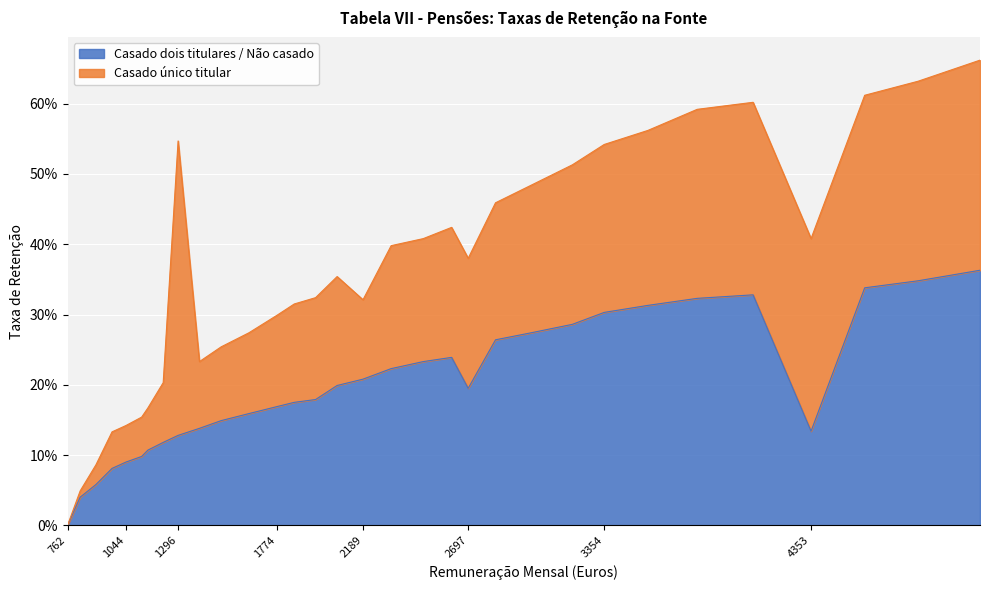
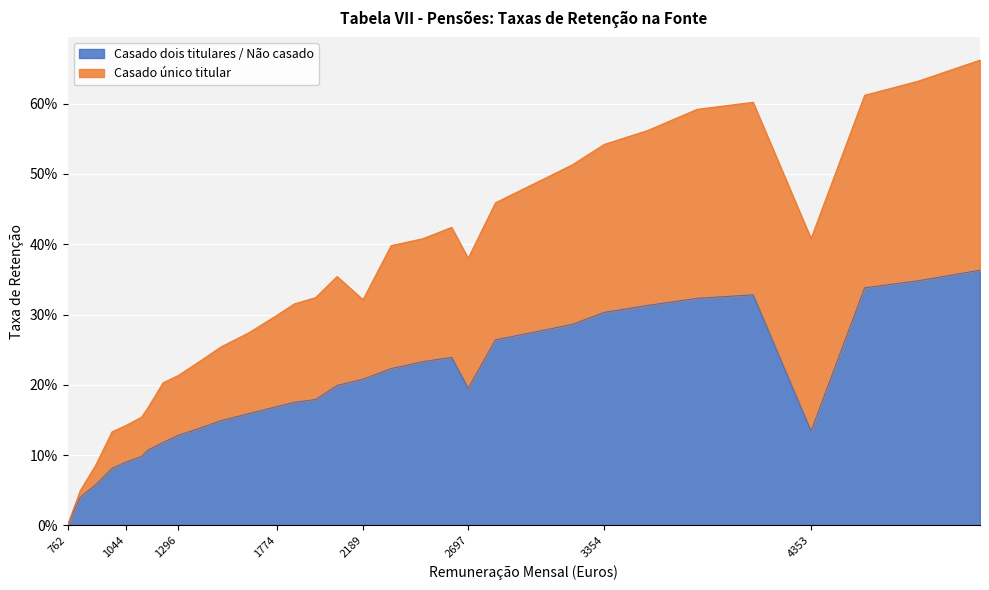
  {
    "Casado dois titulares / Não casado": {
      "1044": "9%",
      "1296": "13%",
      "1774": "17%",
      "2189": "21%",
      "2697": "20%",
      "3354": "30%",
      "4353": "13%"
    },
    "Casado único titular": {
      "1044": "5%",
-     "1296": "42%",
+     "1296": "9%",
      "1774": "13%",
      "2189": "11%",
      "2697": "19%",
      "3354": "24%",
      "4353": "27%"
    }
  }
